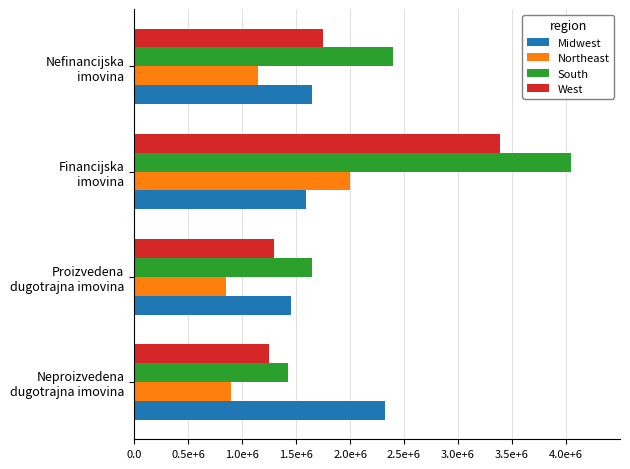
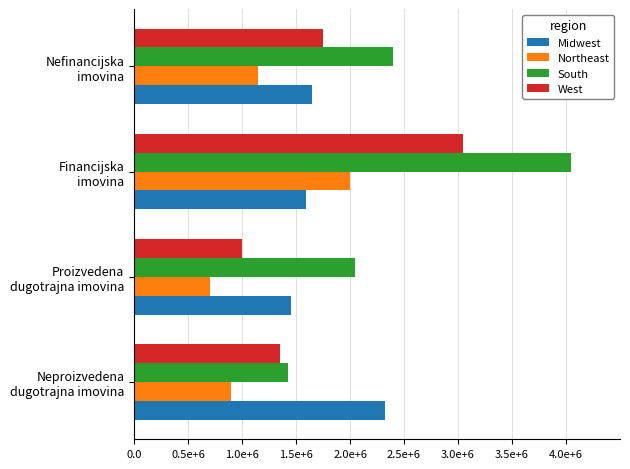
  {
    "Midwest": {
      "Nefinancijska imovina": 1650000,
      "Financijska imovina": 1590000,
      "Proizvedena dugotrajna imovina": 1460000,
      "Neproizvedena dugotrajna imovina": 2320000
    },
    "Northeast": {
      "Nefinancijska imovina": 1150000,
      "Financijska imovina": 2000000,
-     "Proizvedena dugotrajna imovina": 850000,
+     "Proizvedena dugotrajna imovina": 710000,
      "Neproizvedena dugotrajna imovina": 900000
    },
    "South": {
      "Nefinancijska imovina": 2400000,
      "Financijska imovina": 4050000,
-     "Proizvedena dugotrajna imovina": 1650000,
+     "Proizvedena dugotrajna imovina": 2050000,
      "Neproizvedena dugotrajna imovina": 1430000
    },
    "West": {
      "Nefinancijska imovina": 1750000,
-     "Financijska imovina": 3390000,
-     "Proizvedena dugotrajna imovina": 1300000,
-     "Neproizvedena dugotrajna imovina": 1250000
+     "Financijska imovina": 3050000,
+     "Proizvedena dugotrajna imovina": 990000,
+     "Neproizvedena dugotrajna imovina": 1350000
    }
  }
